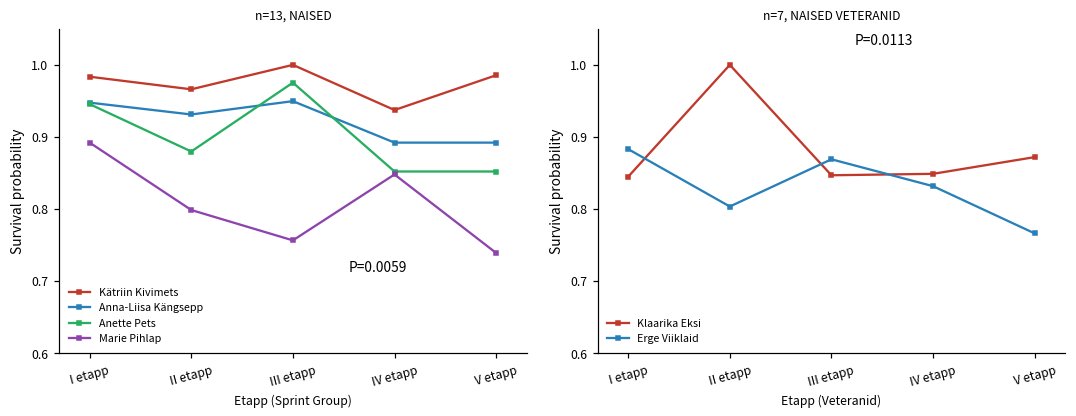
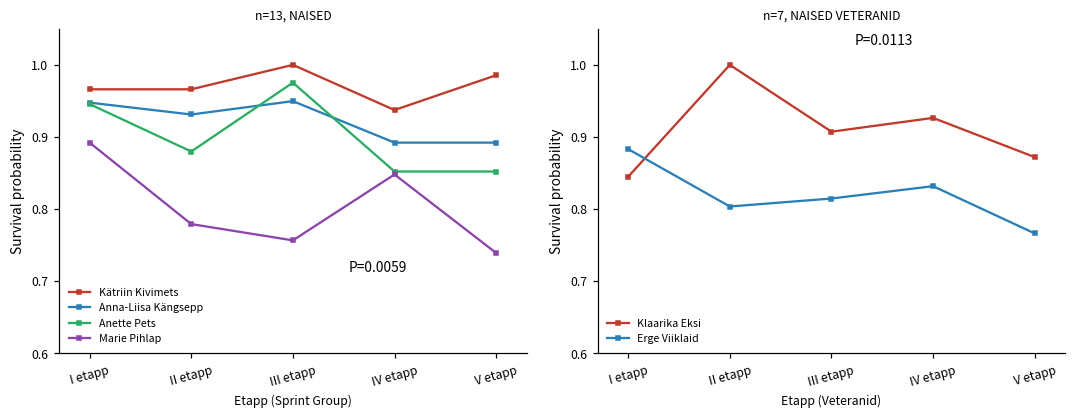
  {
    "n=13, NAISED": {
      "Kätriin Kivimets": {
-       "I etapp": 0.98,
+       "I etapp": 0.97,
        "II etapp": 0.97,
        "III etapp": 1.00,
        "IV etapp": 0.94,
        "V etapp": 0.99
      },
      "Anna-Liisa Kängsepp": {
        "II etapp": 0.93,
        "III etapp": 0.95,
        "IV etapp": 0.89,
        "V etapp": 0.89
      },
      "Anette Pets": {
        "II etapp": 0.88,
        "III etapp": 0.98,
        "IV etapp": 0.85,
        "V etapp": 0.85
      },
      "Marie Pihlap": {
        "I etapp": 0.89,
-       "II etapp": 0.80,
+       "II etapp": 0.78,
        "III etapp": 0.76,
        "IV etapp": 0.85,
        "V etapp": 0.74
      }
    },
    "n=7, NAISED VETERANID": {
      "Klaarika Eksi": {
        "I etapp": 0.84,
        "II etapp": 1.00,
-       "III etapp": 0.85,
-       "IV etapp": 0.85,
+       "III etapp": 0.91,
+       "IV etapp": 0.93,
        "V etapp": 0.87
      },
      "Erge Viiklaid": {
        "I etapp": 0.88,
        "II etapp": 0.80,
-       "III etapp": 0.87,
+       "III etapp": 0.81,
        "IV etapp": 0.83,
        "V etapp": 0.77
      }
    }
  }
